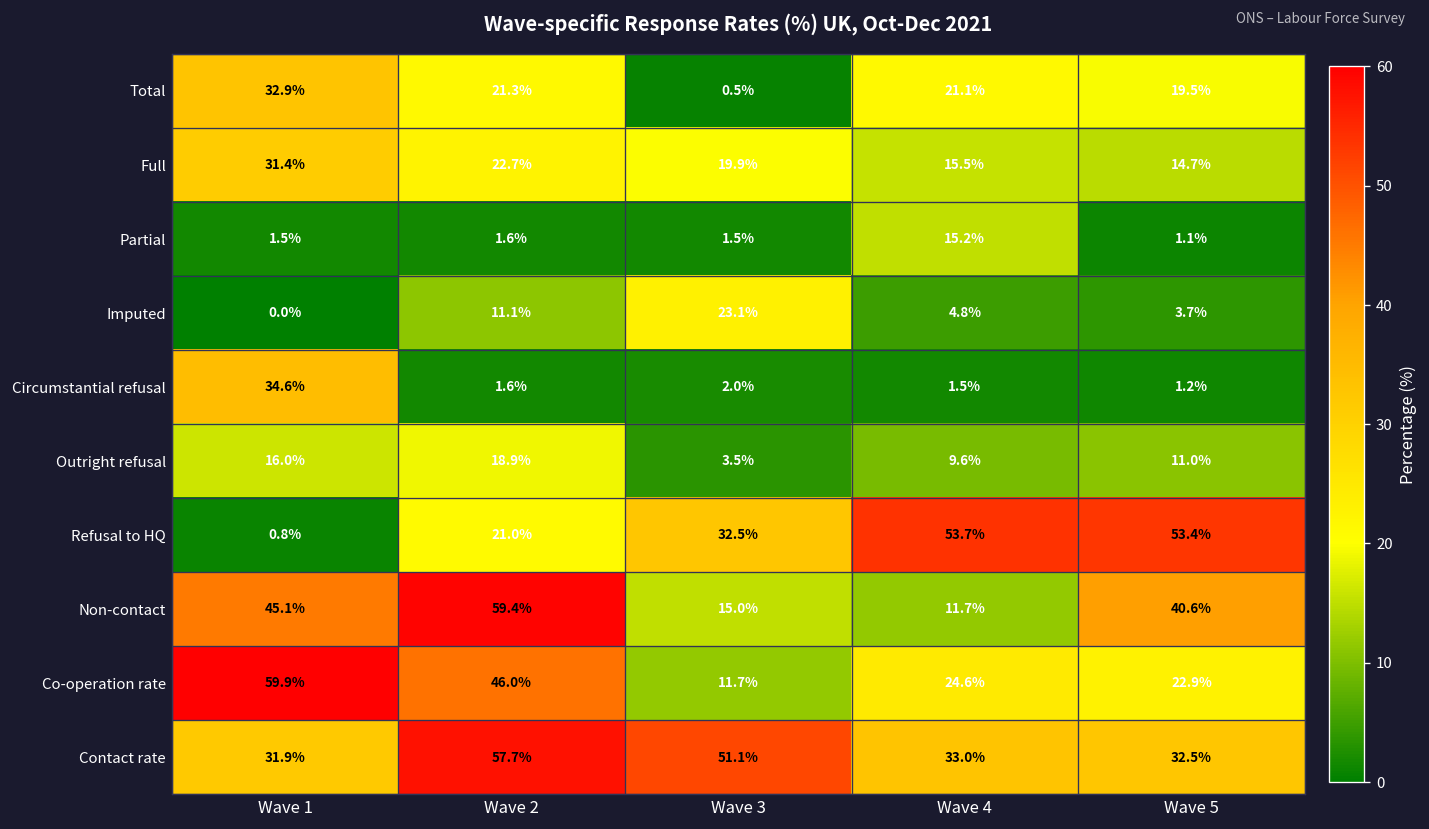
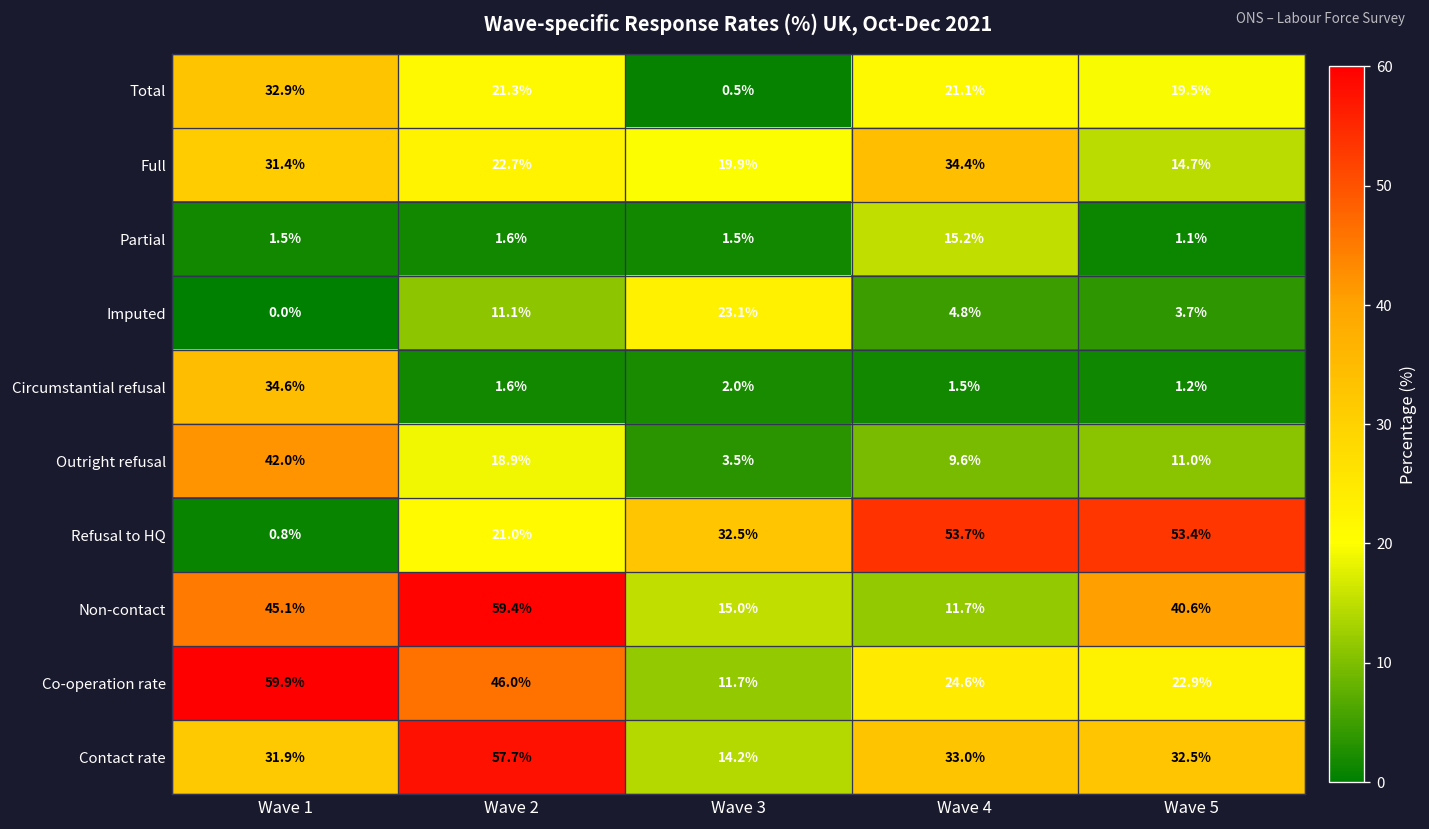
  {
    "Total": {
      "Wave 1": "32.9%",
      "Wave 2": "21.3%",
      "Wave 3": "0.5%",
      "Wave 4": "21.1%",
      "Wave 5": "19.5%"
    },
    "Full": {
      "Wave 1": "31.4%",
      "Wave 2": "22.7%",
      "Wave 3": "19.9%",
-     "Wave 4": "15.5%",
+     "Wave 4": "34.4%",
      "Wave 5": "14.7%"
    },
    "Partial": {
      "Wave 1": "1.5%",
      "Wave 2": "1.6%",
      "Wave 3": "1.5%",
      "Wave 4": "15.2%",
      "Wave 5": "1.1%"
    },
    "Imputed": {
      "Wave 1": "0.0%",
      "Wave 2": "11.1%",
      "Wave 3": "23.1%",
      "Wave 4": "4.8%",
      "Wave 5": "3.7%"
    },
    "Circumstantial refusal": {
      "Wave 1": "34.6%",
      "Wave 2": "1.6%",
      "Wave 3": "2.0%",
      "Wave 4": "1.5%",
      "Wave 5": "1.2%"
    },
    "Outright refusal": {
-     "Wave 1": "16.0%",
+     "Wave 1": "42.0%",
      "Wave 2": "18.9%",
      "Wave 3": "3.5%",
      "Wave 4": "9.6%",
      "Wave 5": "11.0%"
    },
    "Refusal to HQ": {
      "Wave 1": "0.8%",
      "Wave 2": "21.0%",
      "Wave 3": "32.5%",
      "Wave 4": "53.7%",
      "Wave 5": "53.4%"
    },
    "Non-contact": {
      "Wave 1": "45.1%",
      "Wave 2": "59.4%",
      "Wave 3": "15.0%",
      "Wave 4": "11.7%",
      "Wave 5": "40.6%"
    },
    "Co-operation rate": {
      "Wave 1": "59.9%",
      "Wave 2": "46.0%",
      "Wave 3": "11.7%",
      "Wave 4": "24.6%",
      "Wave 5": "22.9%"
    },
    "Contact rate": {
      "Wave 1": "31.9%",
      "Wave 2": "57.7%",
-     "Wave 3": "51.1%",
+     "Wave 3": "14.2%",
      "Wave 4": "33.0%",
      "Wave 5": "32.5%"
    }
  }
